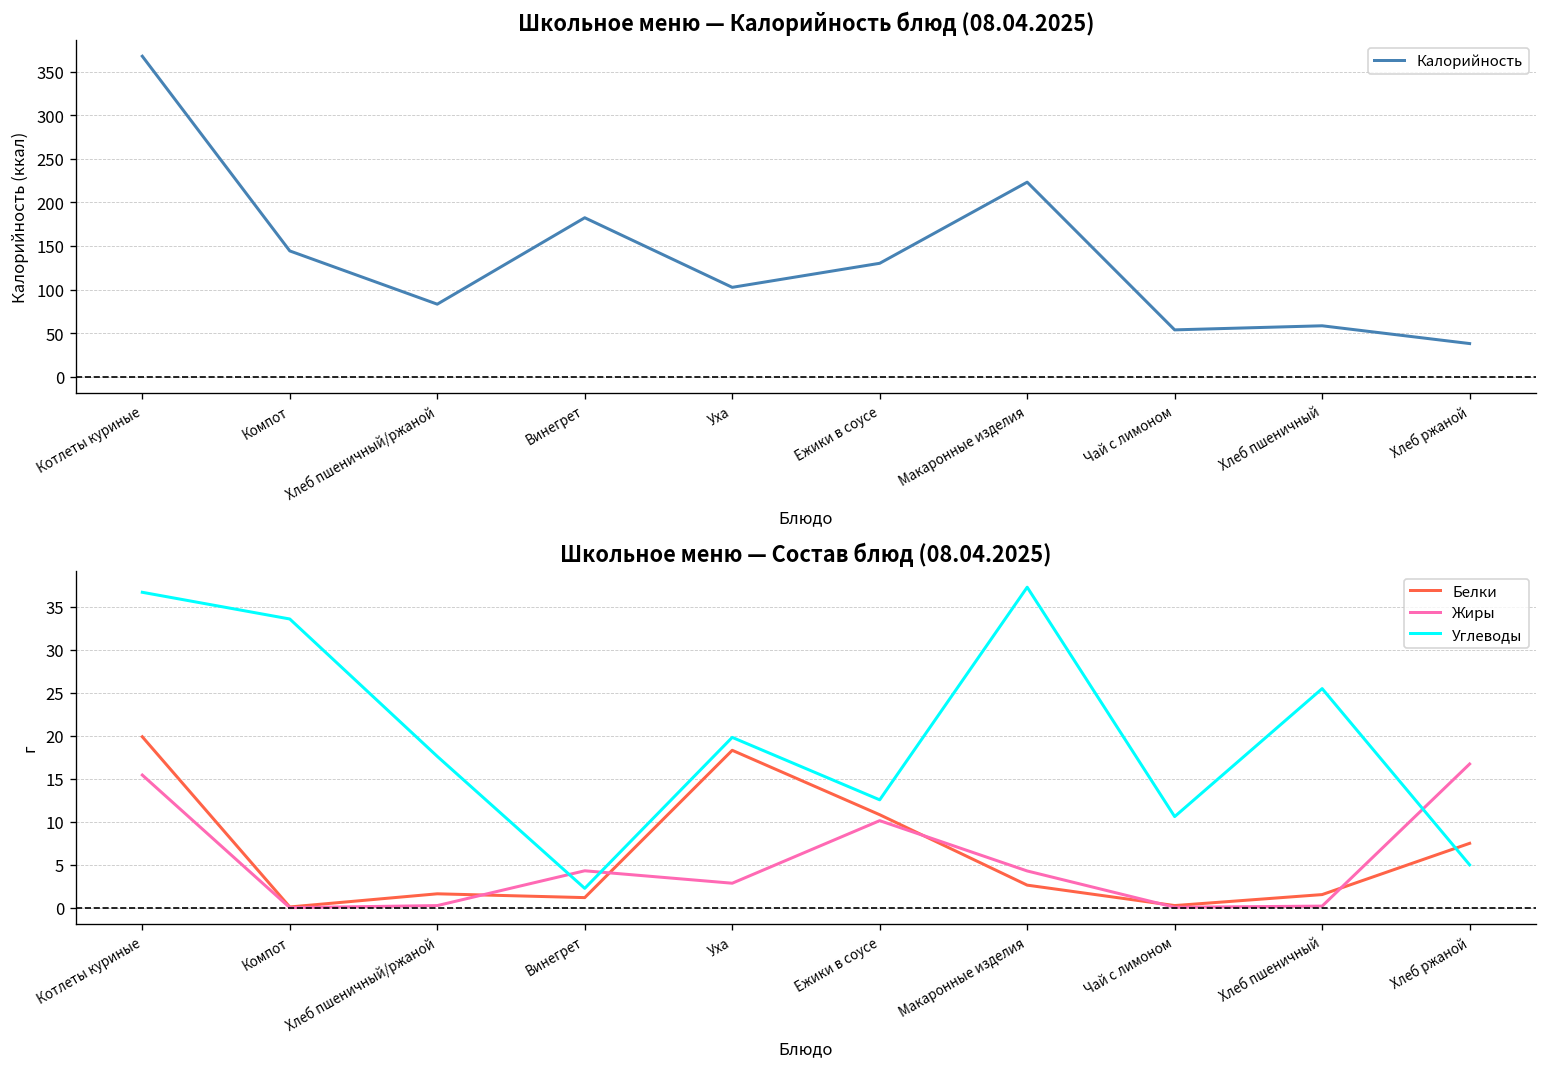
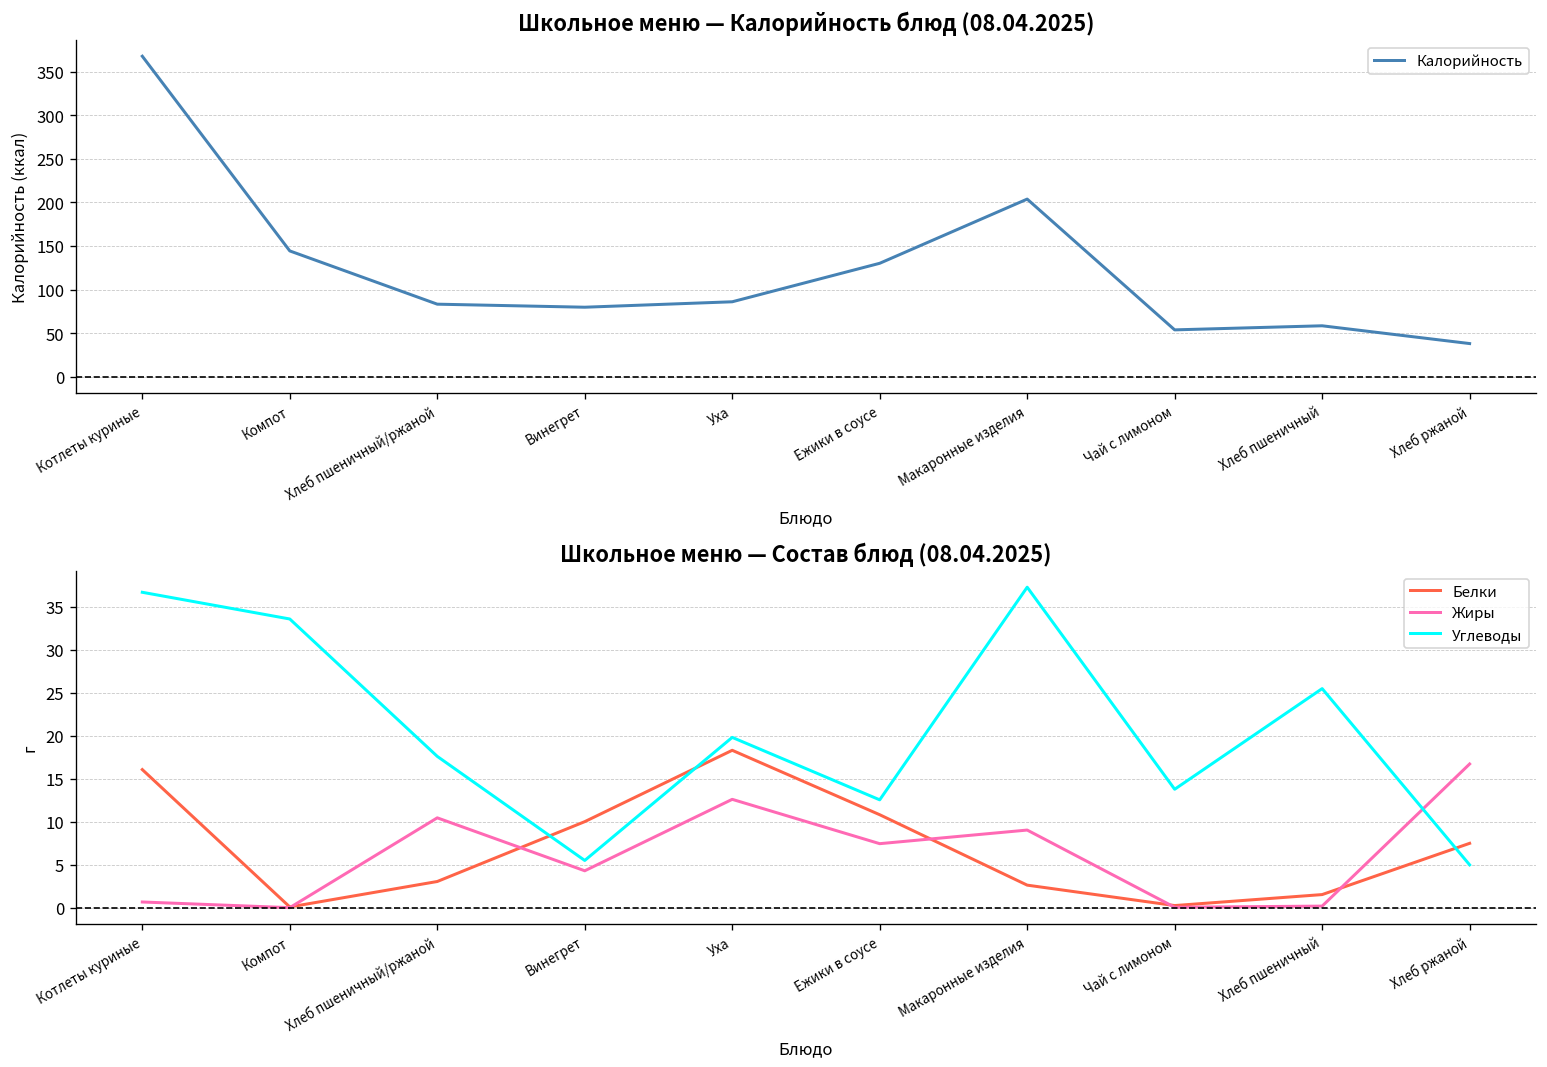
  {
    "Школьное меню — Калорийность блюд (08.04.2025)": {
      "Котлеты куриные": 370,
      "Компот": 140,
      "Хлеб пшеничный/ржаной": 80,
-     "Винегрет": 180,
-     "Уха": 100,
+     "Винегрет": 80,
+     "Уха": 90,
      "Ежики в соусе": 130,
-     "Макаронные изделия": 220,
+     "Макаронные изделия": 200,
      "Чай с лимоном": 50,
      "Хлеб пшеничный": 60,
      "Хлеб ржаной": 40
    },
    "Школьное меню — Состав блюд (08.04.2025)": {
      "Белки": {
-       "Котлеты куриные": 20,
-       "Хлеб пшеничный/ржаной": 2,
-       "Винегрет": 1,
+       "Котлеты куриные": 16,
+       "Хлеб пшеничный/ржаной": 3,
+       "Винегрет": 10,
        "Уха": 18,
        "Ежики в соусе": 11,
        "Макаронные изделия": 3,
        "Хлеб пшеничный": 2,
        "Хлеб ржаной": 7
      },
      "Жиры": {
-       "Котлеты куриные": 15,
-       "Хлеб пшеничный/ржаной": 0,
+       "Котлеты куриные": 1,
+       "Хлеб пшеничный/ржаной": 10,
        "Винегрет": 4,
-       "Уха": 3,
-       "Ежики в соусе": 10,
-       "Макаронные изделия": 4,
+       "Уха": 13,
+       "Ежики в соусе": 7,
+       "Макаронные изделия": 9,
        "Хлеб пшеничный": 0,
        "Хлеб ржаной": 17
      },
      "Углеводы": {
        "Котлеты куриные": 37,
        "Компот": 34,
        "Хлеб пшеничный/ржаной": 18,
-       "Винегрет": 2,
+       "Винегрет": 5,
        "Уха": 20,
        "Ежики в соусе": 13,
        "Макаронные изделия": 37,
-       "Чай с лимоном": 11,
+       "Чай с лимоном": 14,
        "Хлеб пшеничный": 25,
        "Хлеб ржаной": 5
      }
    }
  }
